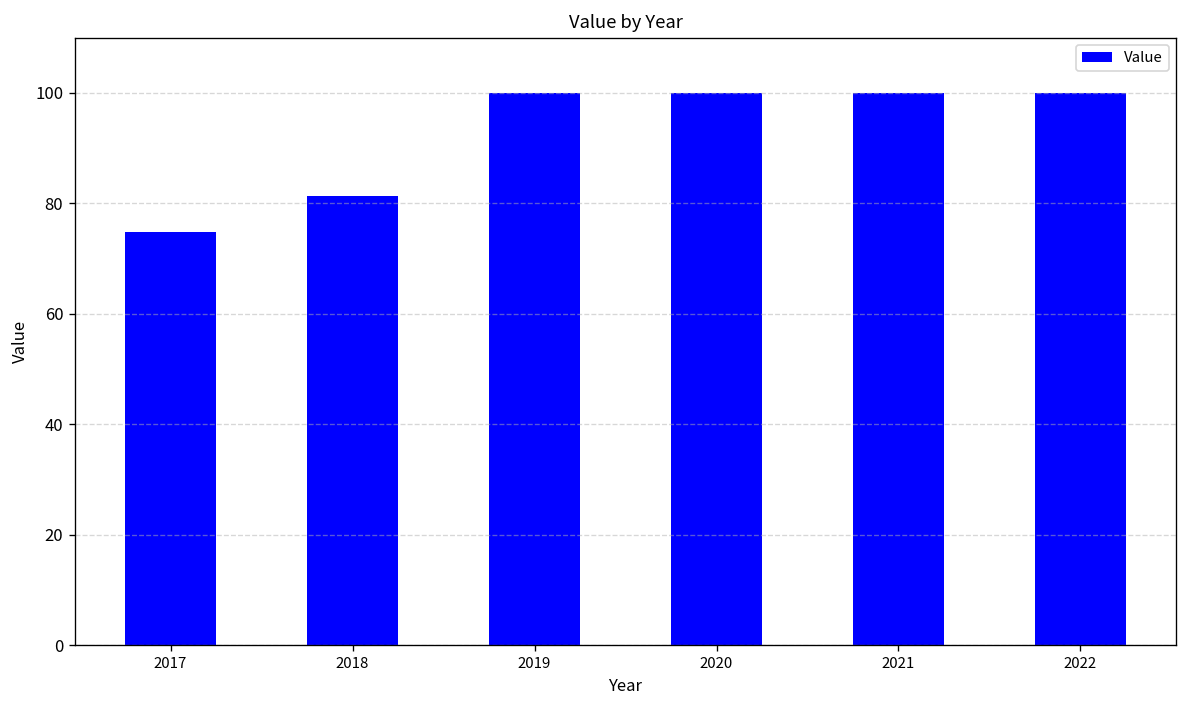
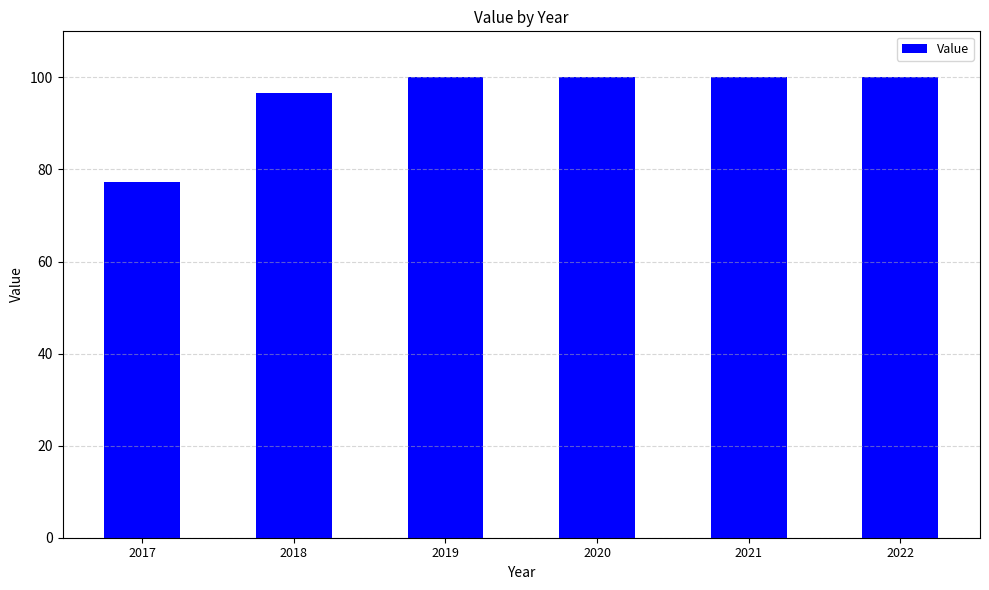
  {
-   "2017": 75,
-   "2018": 81,
+   "2017": 77,
+   "2018": 97,
    "2019": 100,
    "2020": 100,
    "2021": 100,
    "2022": 100
  }
